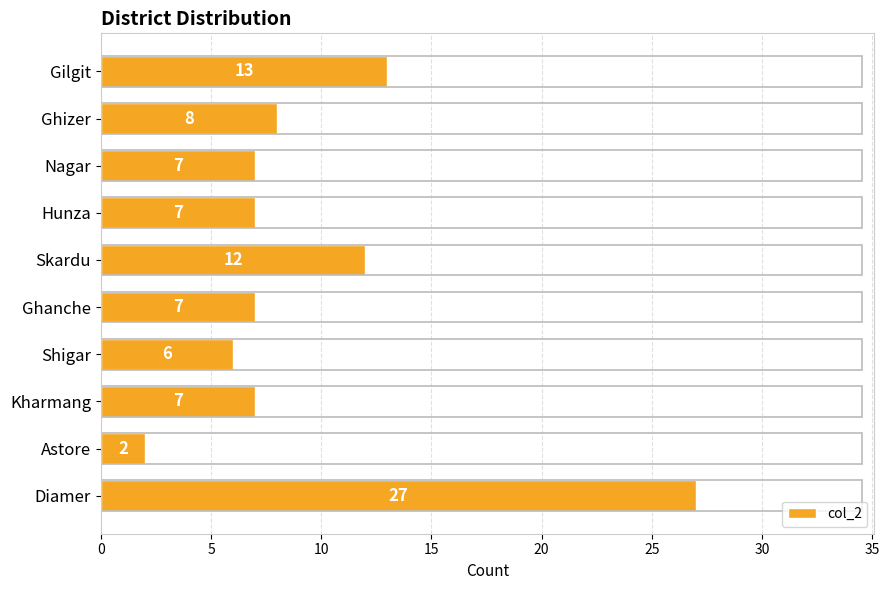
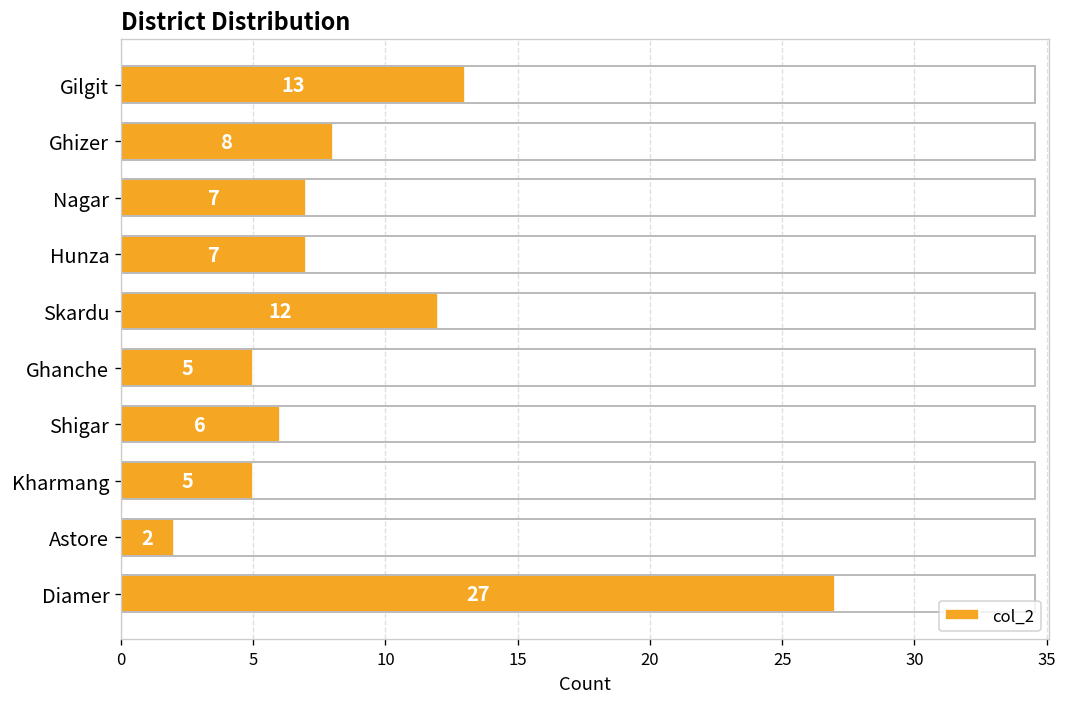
  {
    "Gilgit": 13,
    "Ghizer": 8,
    "Nagar": 7,
    "Hunza": 7,
    "Skardu": 12,
-   "Ghanche": 7,
+   "Ghanche": 5,
    "Shigar": 6,
-   "Kharmang": 7,
+   "Kharmang": 5,
    "Astore": 2,
    "Diamer": 27
  }
